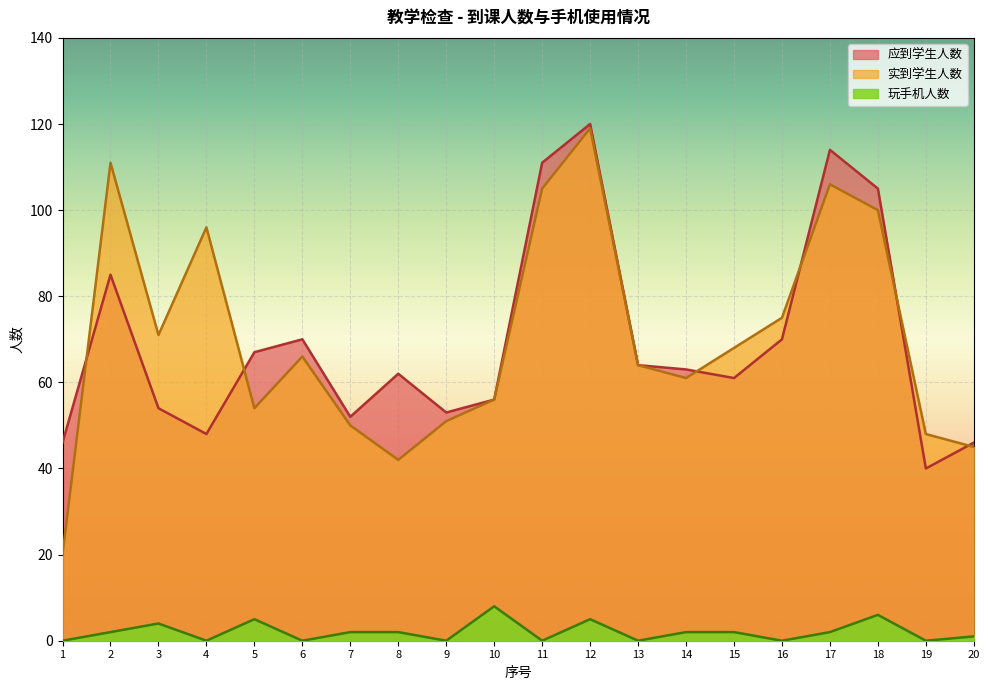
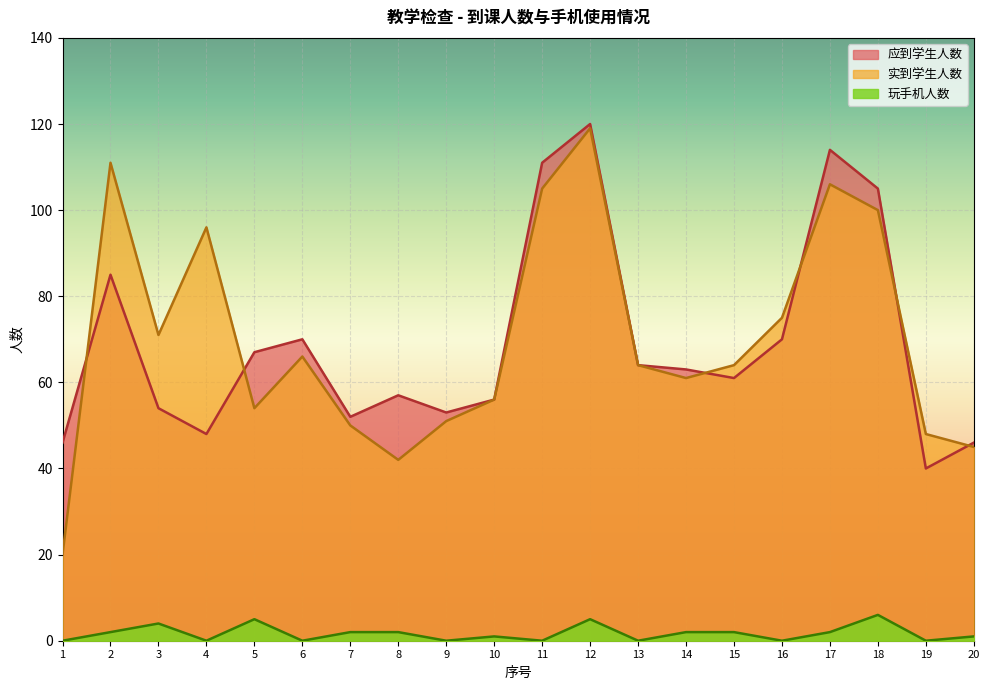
  {
    "应到学生人数": {
      "1": 46,
      "2": 85,
      "3": 54,
      "4": 48,
      "5": 67,
      "6": 70,
      "7": 52,
-     "8": 62,
+     "8": 57,
      "9": 53,
      "11": 111,
      "12": 120,
      "14": 63,
      "15": 61,
      "16": 70,
      "17": 114,
      "18": 105,
      "19": 40,
      "20": 46
    },
    "实到学生人数": {
      "1": 20,
      "2": 111,
      "3": 71,
      "4": 96,
      "5": 54,
      "6": 66,
      "7": 50,
      "8": 42,
      "9": 51,
      "11": 105,
      "12": 119,
      "14": 61,
-     "15": 68,
+     "15": 64,
      "16": 75,
      "17": 106,
      "18": 100,
      "19": 48,
      "20": 45
    },
    "玩手机人数": {
      "1": 0,
      "2": 2,
      "3": 4,
      "4": 0,
      "5": 5,
      "6": 0,
      "7": 2,
      "8": 2,
      "9": 0,
-     "10": 8,
+     "10": 1,
      "11": 0,
      "12": 5,
      "13": 0,
      "14": 2,
      "15": 2,
      "16": 0,
      "17": 2,
      "18": 6,
      "19": 0,
      "20": 1
    }
  }
